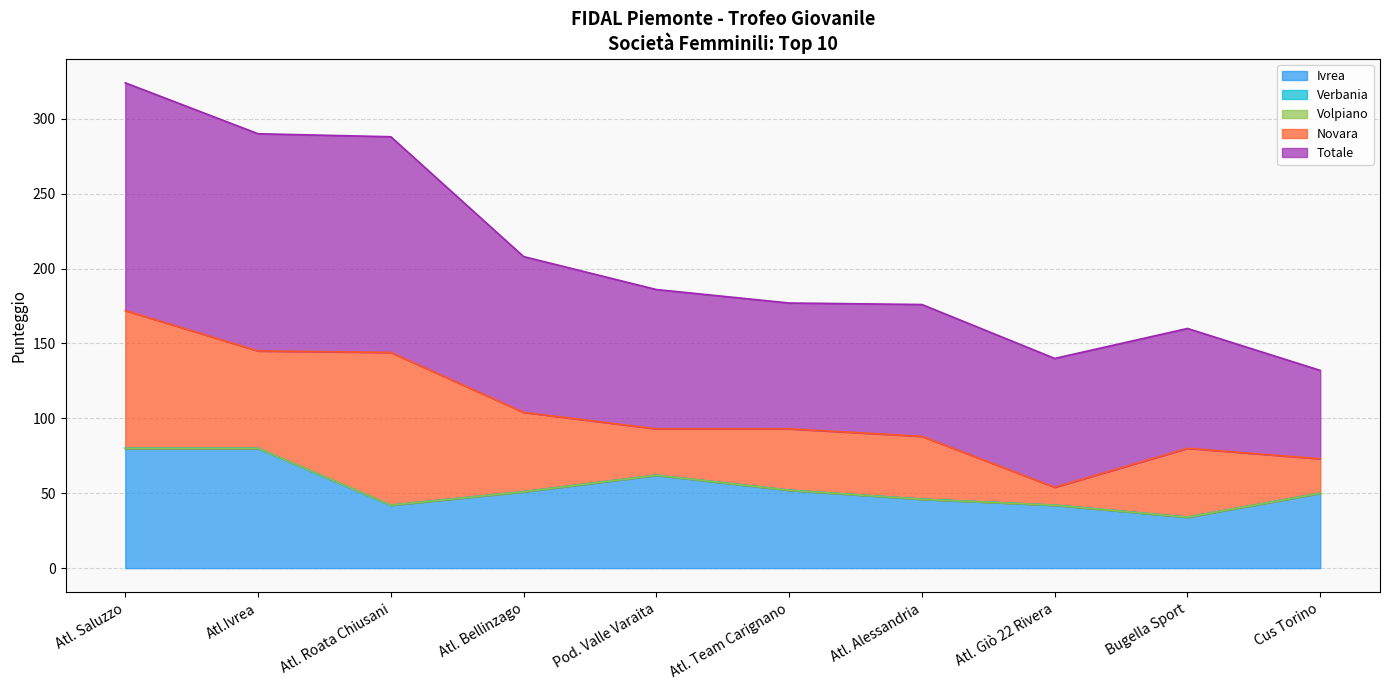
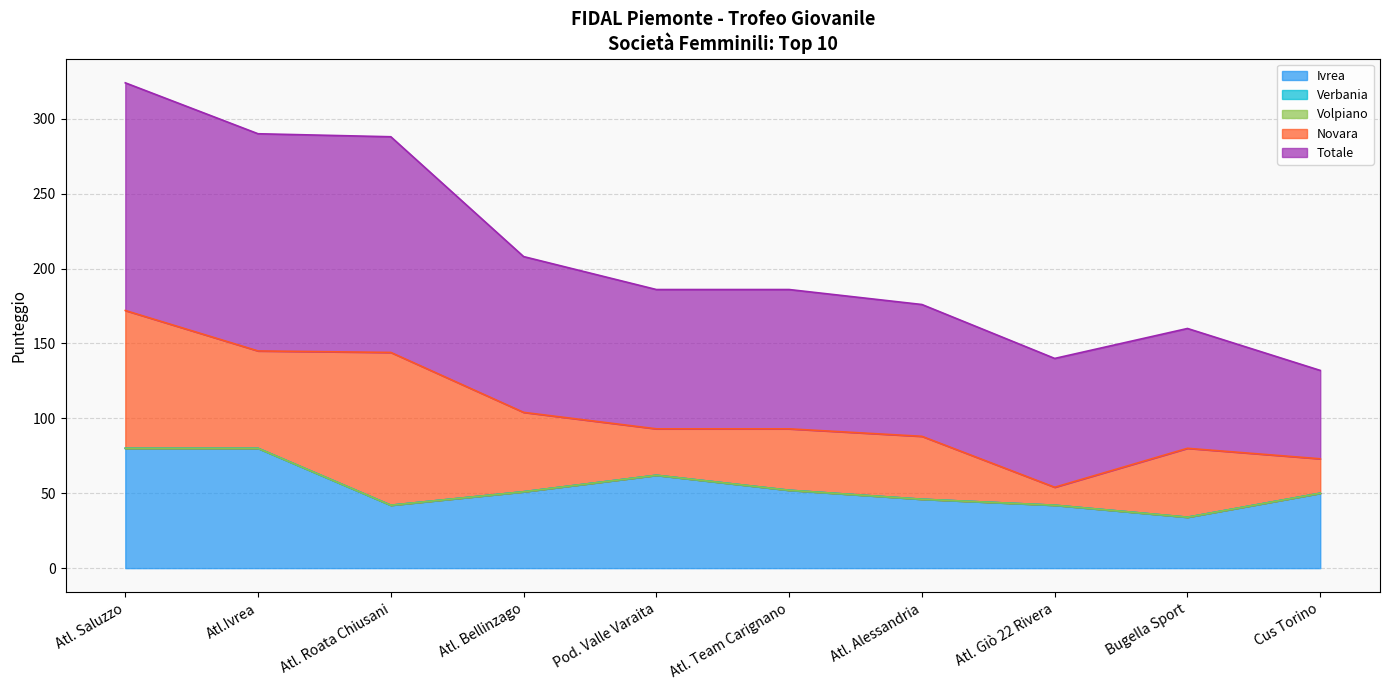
  {
    "Volpiano": {
      "Atl. Saluzzo": 80,
      "Atl.Ivrea": 80,
      "Atl. Roata Chiusani": 42,
      "Atl. Bellinzago": 51,
      "Pod. Valle Varaita": 62,
      "Atl. Team Carignano": 52,
      "Atl. Alessandria": 46,
      "Atl. Giò 22 Rivera": 42,
      "Bugella Sport": 34,
      "Cus Torino": 50
    },
    "Novara": {
      "Atl. Saluzzo": 92,
      "Atl.Ivrea": 65,
      "Atl. Roata Chiusani": 102,
      "Atl. Bellinzago": 53,
      "Pod. Valle Varaita": 31,
      "Atl. Team Carignano": 41,
      "Atl. Alessandria": 42,
      "Atl. Giò 22 Rivera": 12,
      "Bugella Sport": 46,
      "Cus Torino": 23
    },
    "Totale": {
      "Atl. Saluzzo": 152,
      "Atl.Ivrea": 145,
      "Atl. Roata Chiusani": 144,
      "Atl. Bellinzago": 104,
      "Pod. Valle Varaita": 93,
-     "Atl. Team Carignano": 84,
+     "Atl. Team Carignano": 93,
      "Atl. Alessandria": 88,
      "Atl. Giò 22 Rivera": 86,
      "Bugella Sport": 80,
      "Cus Torino": 59
    }
  }
